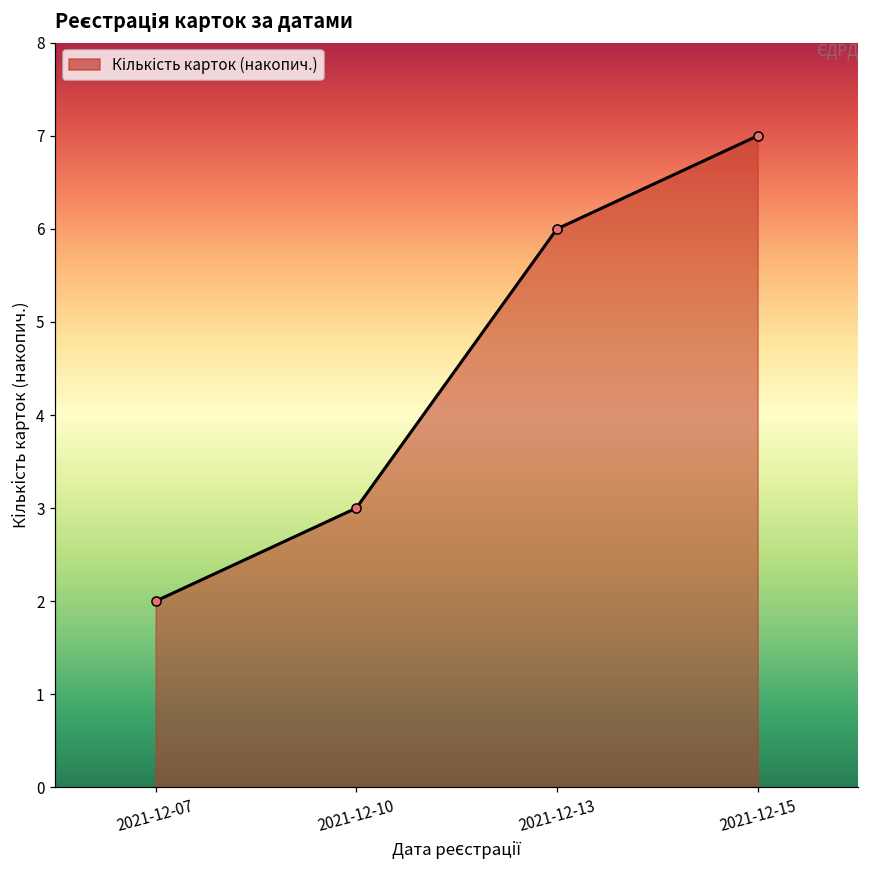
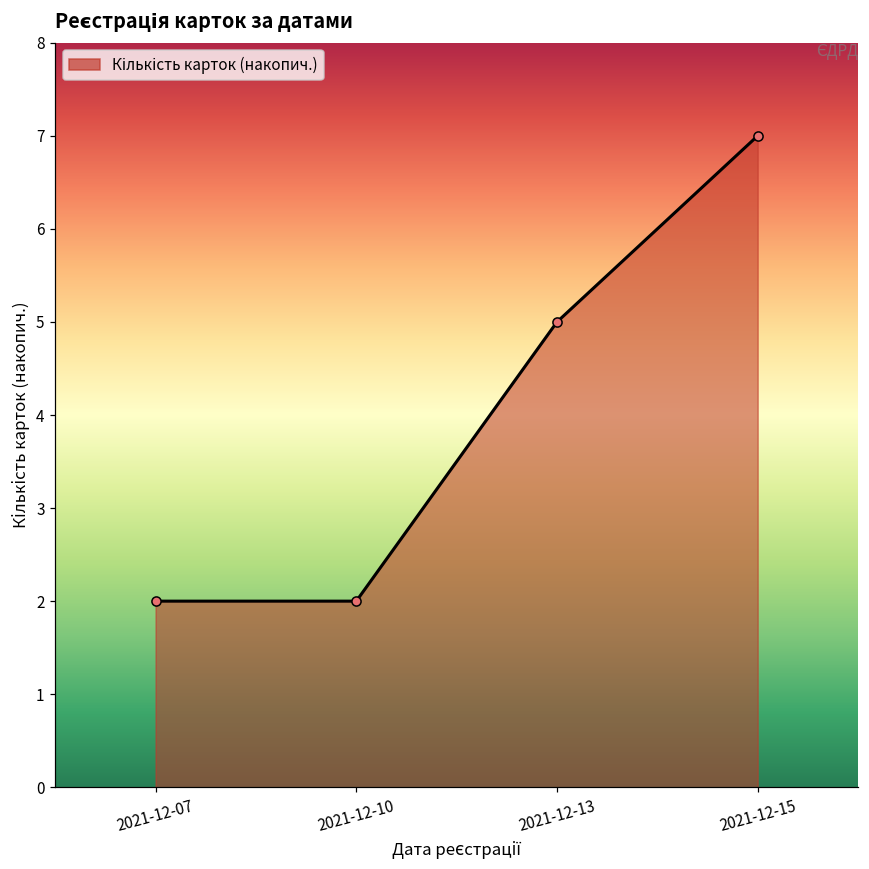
  {
    "2021-12-07": 2,
-   "2021-12-10": 3,
-   "2021-12-13": 6,
+   "2021-12-10": 2,
+   "2021-12-13": 5,
    "2021-12-15": 7
  }
